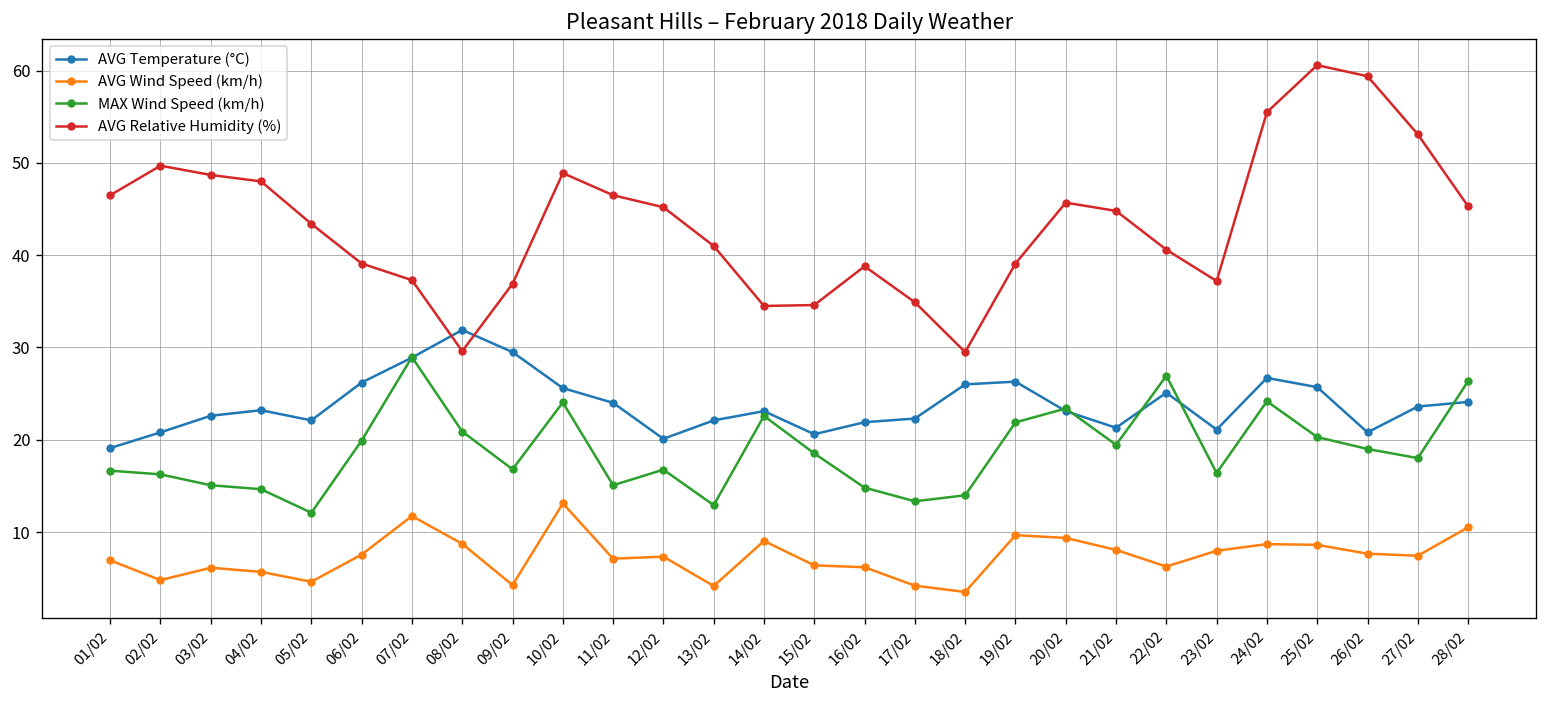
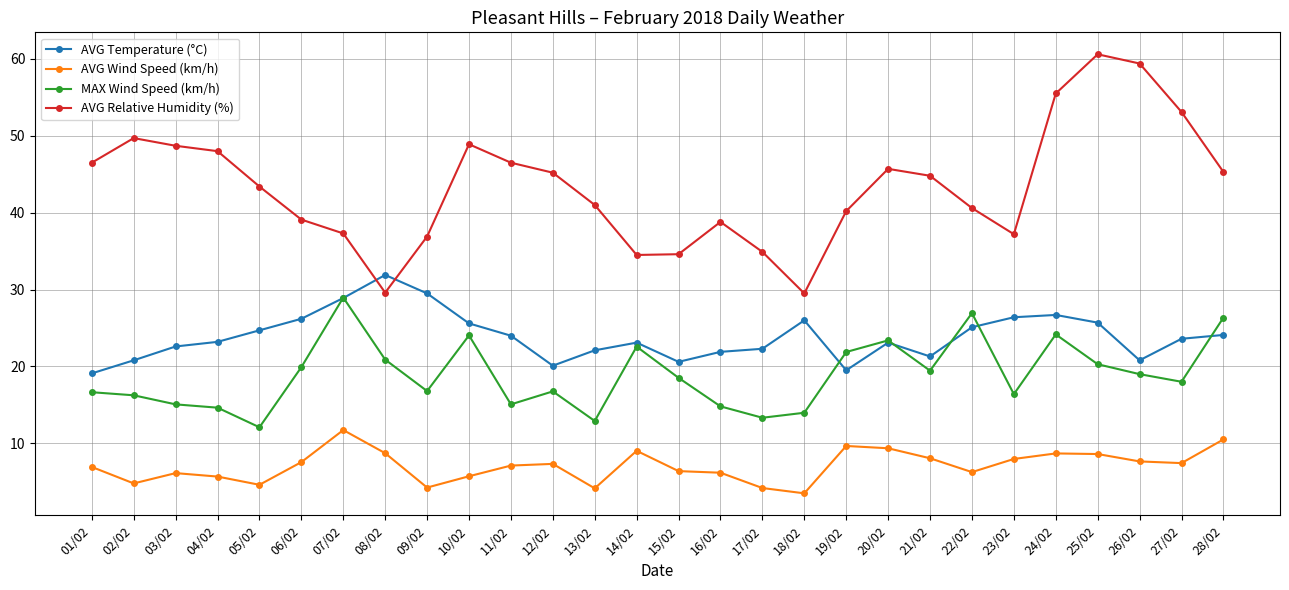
  {
    "AVG Temperature (°C)": {
      "01/02": 19,
      "02/02": 21,
      "03/02": 23,
      "04/02": 23,
-     "05/02": 22,
+     "05/02": 25,
      "06/02": 26,
      "08/02": 32,
      "09/02": 30,
      "10/02": 26,
      "11/02": 24,
      "12/02": 20,
      "13/02": 22,
      "14/02": 23,
      "15/02": 21,
      "16/02": 22,
      "17/02": 22,
      "18/02": 26,
-     "19/02": 26,
+     "19/02": 20,
      "21/02": 21,
      "22/02": 25,
-     "23/02": 21,
+     "23/02": 26,
      "24/02": 27,
      "25/02": 26,
      "26/02": 21,
      "27/02": 24,
      "28/02": 24
    },
    "AVG Wind Speed (km/h)": {
      "01/02": 7,
      "02/02": 5,
      "03/02": 6,
      "04/02": 6,
      "05/02": 5,
      "06/02": 8,
      "07/02": 12,
      "08/02": 9,
      "09/02": 4,
-     "10/02": 13,
+     "10/02": 6,
      "11/02": 7,
      "12/02": 7,
      "13/02": 4,
      "14/02": 9,
      "15/02": 6,
      "16/02": 6,
      "17/02": 4,
      "18/02": 4,
      "19/02": 10,
      "20/02": 9,
      "21/02": 8,
      "22/02": 6,
      "23/02": 8,
      "24/02": 9,
      "25/02": 9,
      "26/02": 8,
      "27/02": 7,
      "28/02": 11
    },
    "MAX Wind Speed (km/h)": {
      "01/02": 17,
      "02/02": 16,
      "03/02": 15,
      "04/02": 15,
      "05/02": 12,
      "06/02": 20,
      "08/02": 21,
      "09/02": 17,
      "10/02": 24,
      "11/02": 15,
      "12/02": 17,
      "13/02": 13,
      "14/02": 23,
      "15/02": 19,
      "16/02": 15,
      "17/02": 13,
      "18/02": 14,
      "19/02": 22,
      "21/02": 19,
      "22/02": 27,
      "23/02": 16,
      "24/02": 24,
      "25/02": 20,
      "26/02": 19,
      "27/02": 18,
      "28/02": 26
    },
    "AVG Relative Humidity (%)": {
      "01/02": 47,
      "02/02": 50,
      "03/02": 49,
      "04/02": 48,
      "05/02": 43,
      "06/02": 39,
      "07/02": 37,
      "08/02": 30,
      "09/02": 37,
      "10/02": 49,
      "11/02": 47,
      "12/02": 45,
      "13/02": 41,
      "14/02": 35,
      "15/02": 35,
      "16/02": 39,
      "17/02": 35,
      "18/02": 30,
-     "19/02": 39,
+     "19/02": 40,
      "20/02": 46,
      "21/02": 45,
      "22/02": 41,
      "23/02": 37,
      "24/02": 56,
      "25/02": 61,
      "26/02": 59,
      "27/02": 53,
      "28/02": 45
    }
  }
